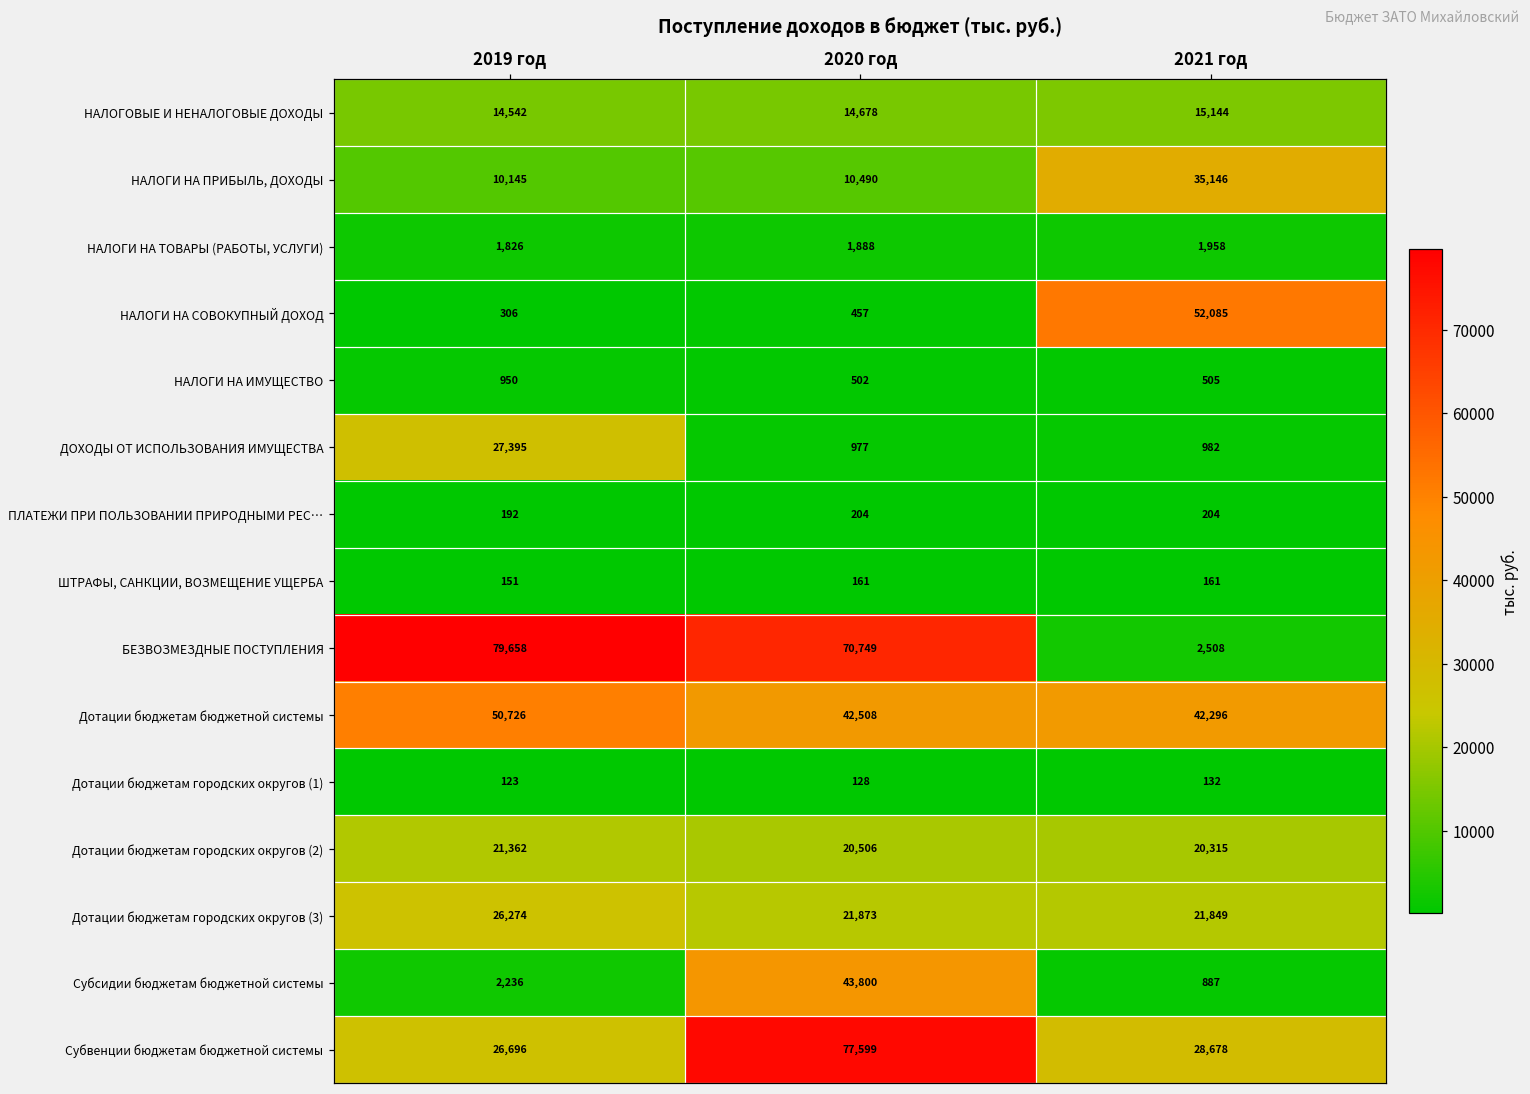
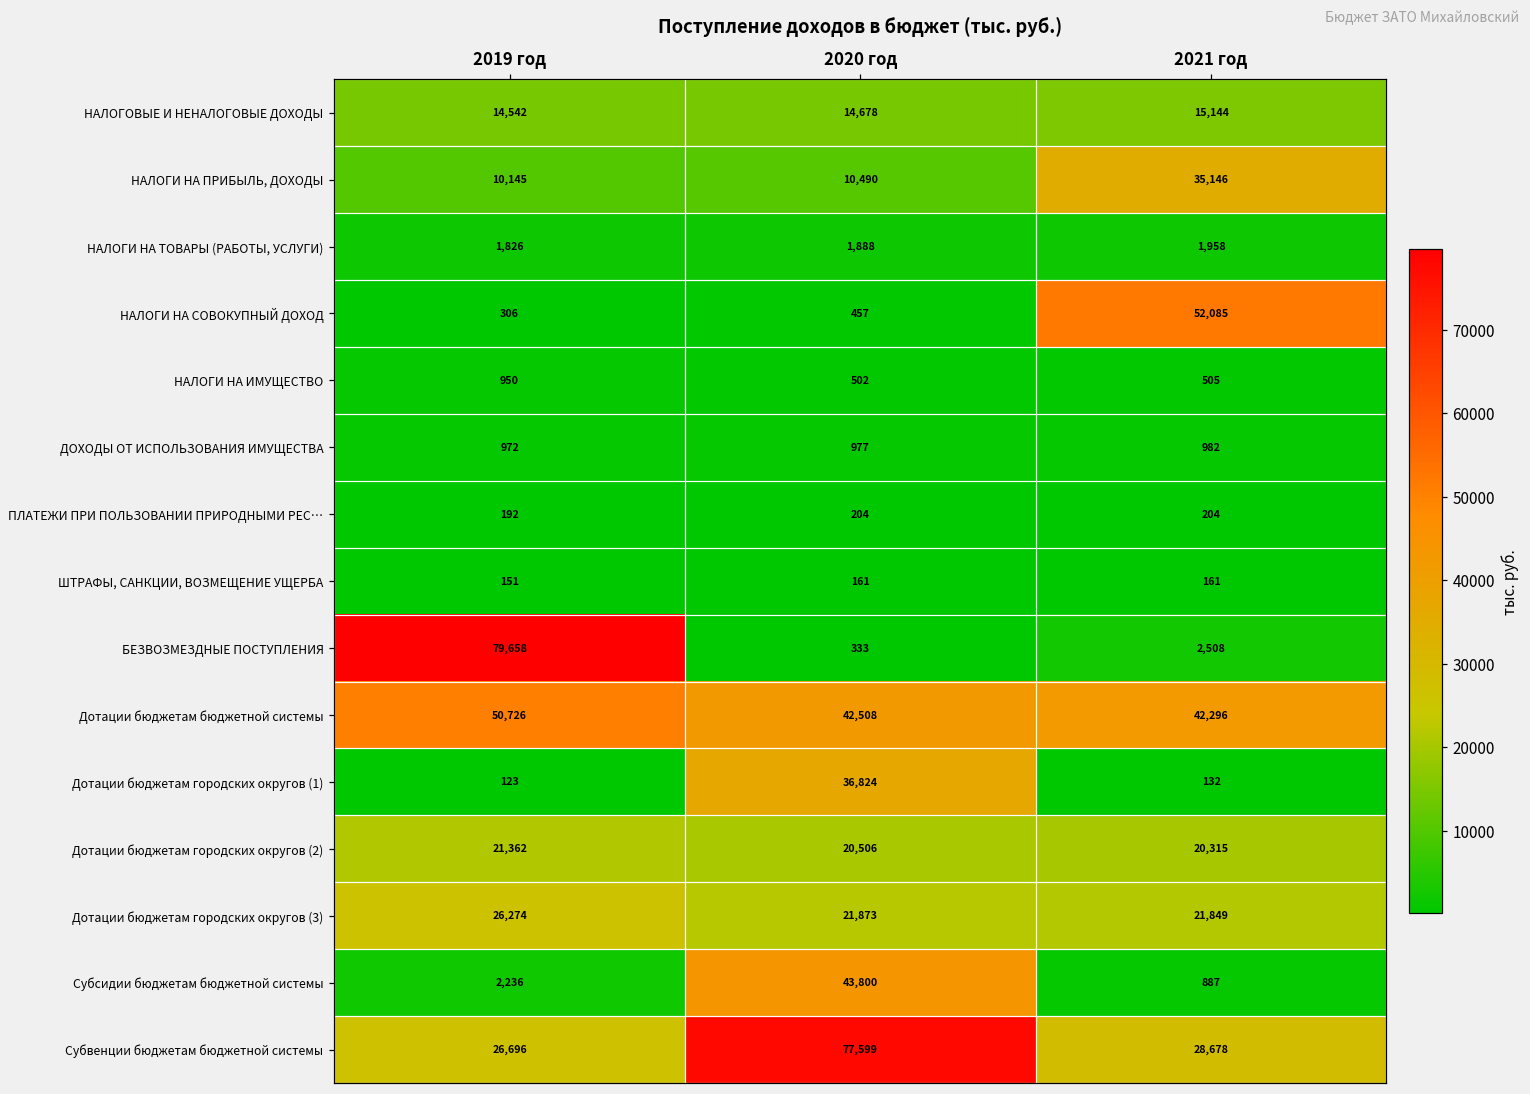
  {
    "НАЛОГОВЫЕ И НЕНАЛОГОВЫЕ ДОХОДЫ": {
      "2019 год": "14,542",
      "2020 год": "14,678",
      "2021 год": "15,144"
    },
    "НАЛОГИ НА ПРИБЫЛЬ, ДОХОДЫ": {
      "2019 год": "10,145",
      "2020 год": "10,490",
      "2021 год": "35,146"
    },
    "НАЛОГИ НА ТОВАРЫ (РАБОТЫ, УСЛУГИ)": {
      "2019 год": "1,826",
      "2020 год": "1,888",
      "2021 год": "1,958"
    },
    "НАЛОГИ НА СОВОКУПНЫЙ ДОХОД": {
      "2019 год": "306",
      "2020 год": "457",
      "2021 год": "52,085"
    },
    "НАЛОГИ НА ИМУЩЕСТВО": {
      "2019 год": "950",
      "2020 год": "502",
      "2021 год": "505"
    },
    "ДОХОДЫ ОТ ИСПОЛЬЗОВАНИЯ ИМУЩЕСТВА": {
-     "2019 год": "27,395",
+     "2019 год": "972",
      "2020 год": "977",
      "2021 год": "982"
    },
    "ПЛАТЕЖИ ПРИ ПОЛЬЗОВАНИИ ПРИРОДНЫМИ РЕС…": {
      "2019 год": "192",
      "2020 год": "204",
      "2021 год": "204"
    },
    "ШТРАФЫ, САНКЦИИ, ВОЗМЕЩЕНИЕ УЩЕРБА": {
      "2019 год": "151",
      "2020 год": "161",
      "2021 год": "161"
    },
    "БЕЗВОЗМЕЗДНЫЕ ПОСТУПЛЕНИЯ": {
      "2019 год": "79,658",
-     "2020 год": "70,749",
+     "2020 год": "333",
      "2021 год": "2,508"
    },
    "Дотации бюджетам бюджетной системы": {
      "2019 год": "50,726",
      "2020 год": "42,508",
      "2021 год": "42,296"
    },
    "Дотации бюджетам городских округов (1)": {
      "2019 год": "123",
-     "2020 год": "128",
+     "2020 год": "36,824",
      "2021 год": "132"
    },
    "Дотации бюджетам городских округов (2)": {
      "2019 год": "21,362",
      "2020 год": "20,506",
      "2021 год": "20,315"
    },
    "Дотации бюджетам городских округов (3)": {
      "2019 год": "26,274",
      "2020 год": "21,873",
      "2021 год": "21,849"
    },
    "Субсидии бюджетам бюджетной системы": {
      "2019 год": "2,236",
      "2020 год": "43,800",
      "2021 год": "887"
    },
    "Субвенции бюджетам бюджетной системы": {
      "2019 год": "26,696",
      "2020 год": "77,599",
      "2021 год": "28,678"
    }
  }
